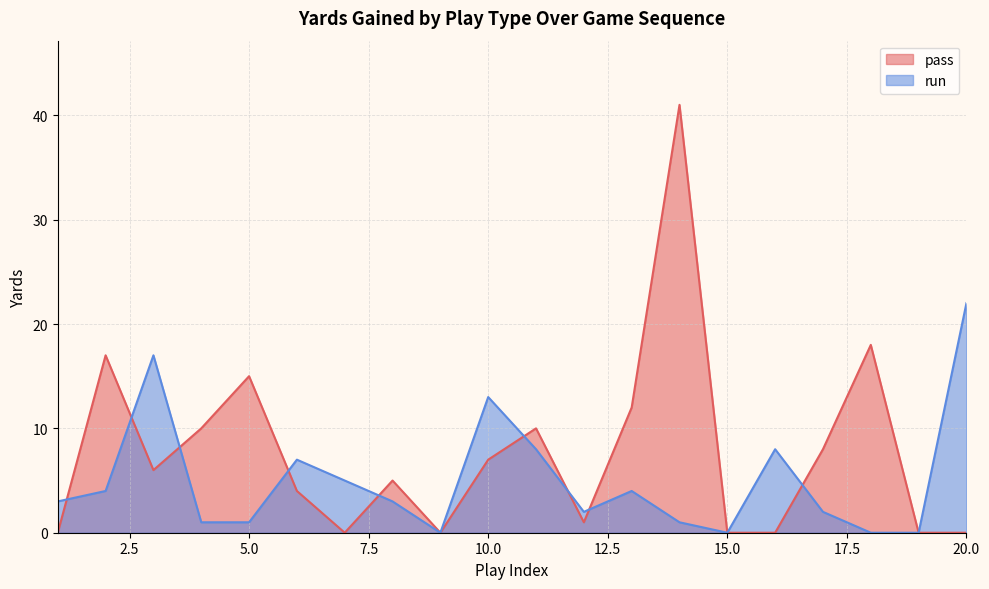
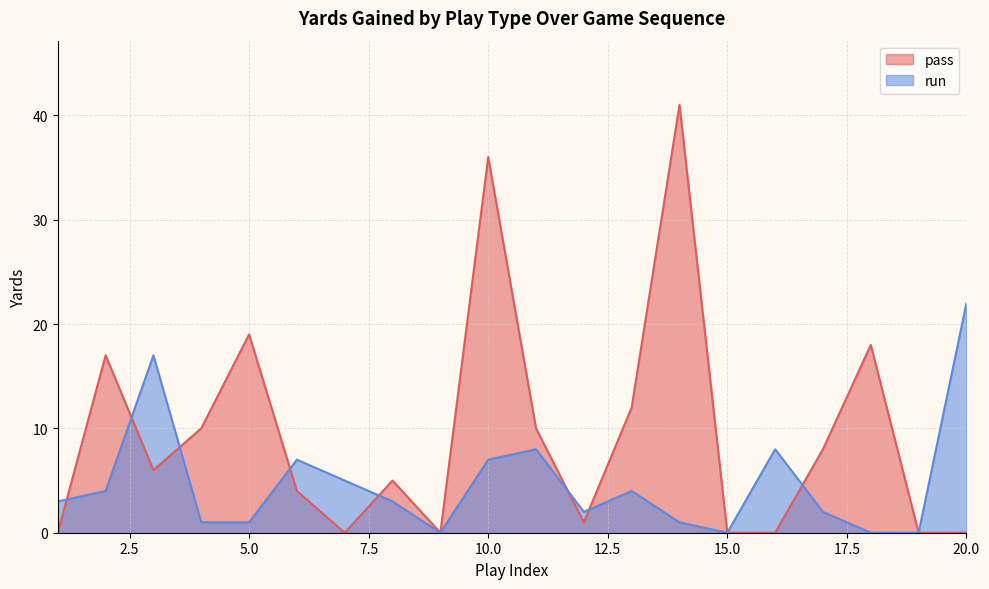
  {
    "pass": {
-     "5.0": 15,
-     "10.0": 7,
+     "5.0": 19,
+     "10.0": 36,
      "20.0": 0
    },
    "run": {
      "5.0": 1,
-     "10.0": 13,
+     "10.0": 7,
      "20.0": 22
    }
  }
